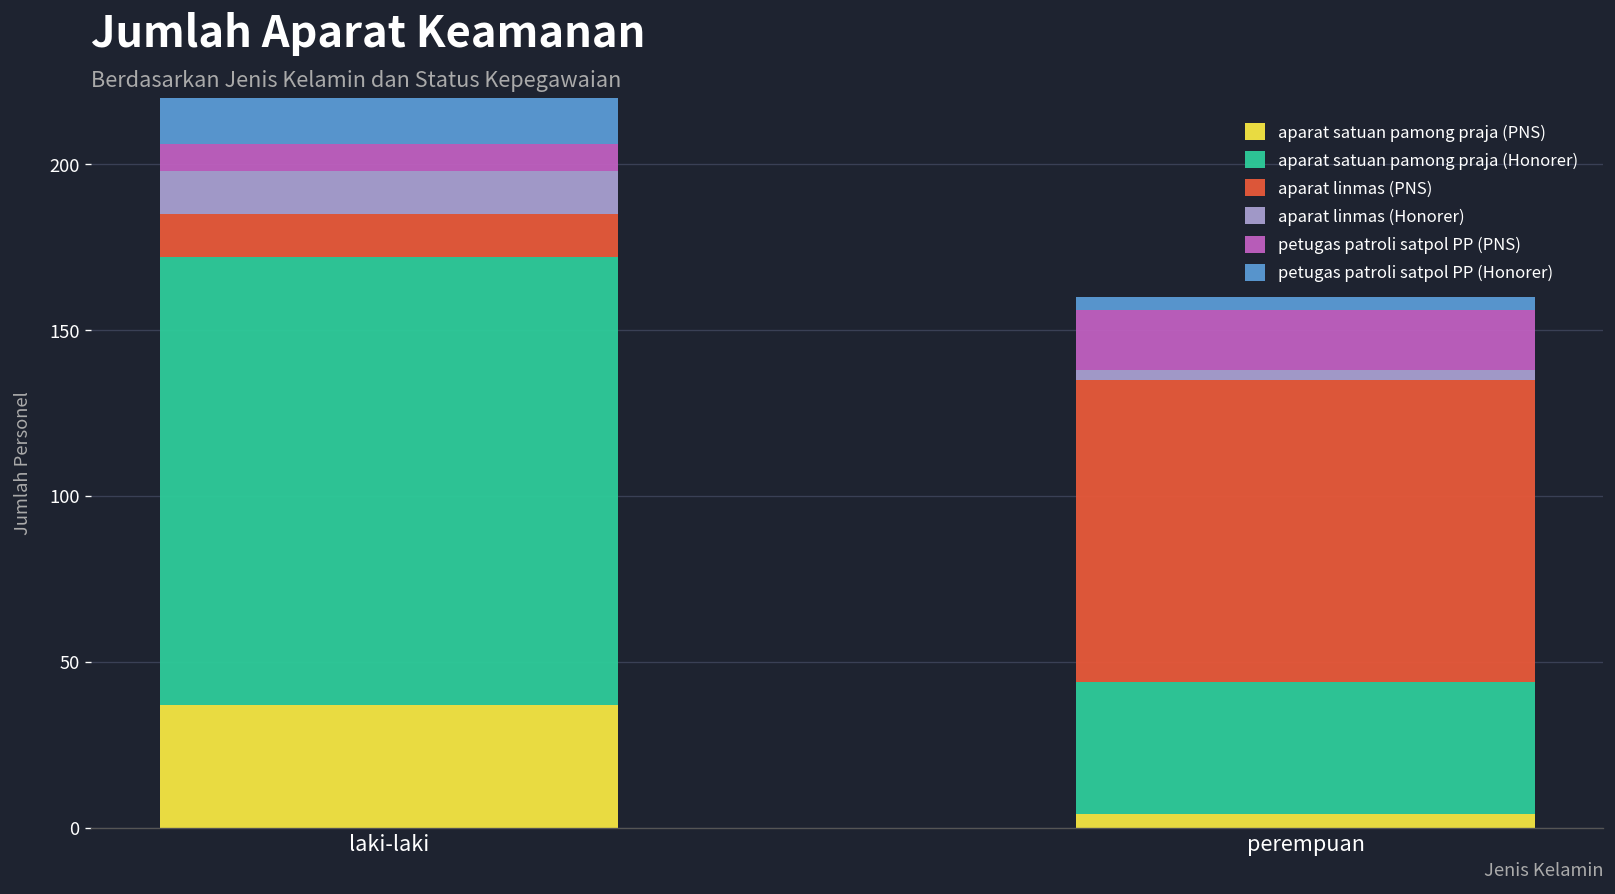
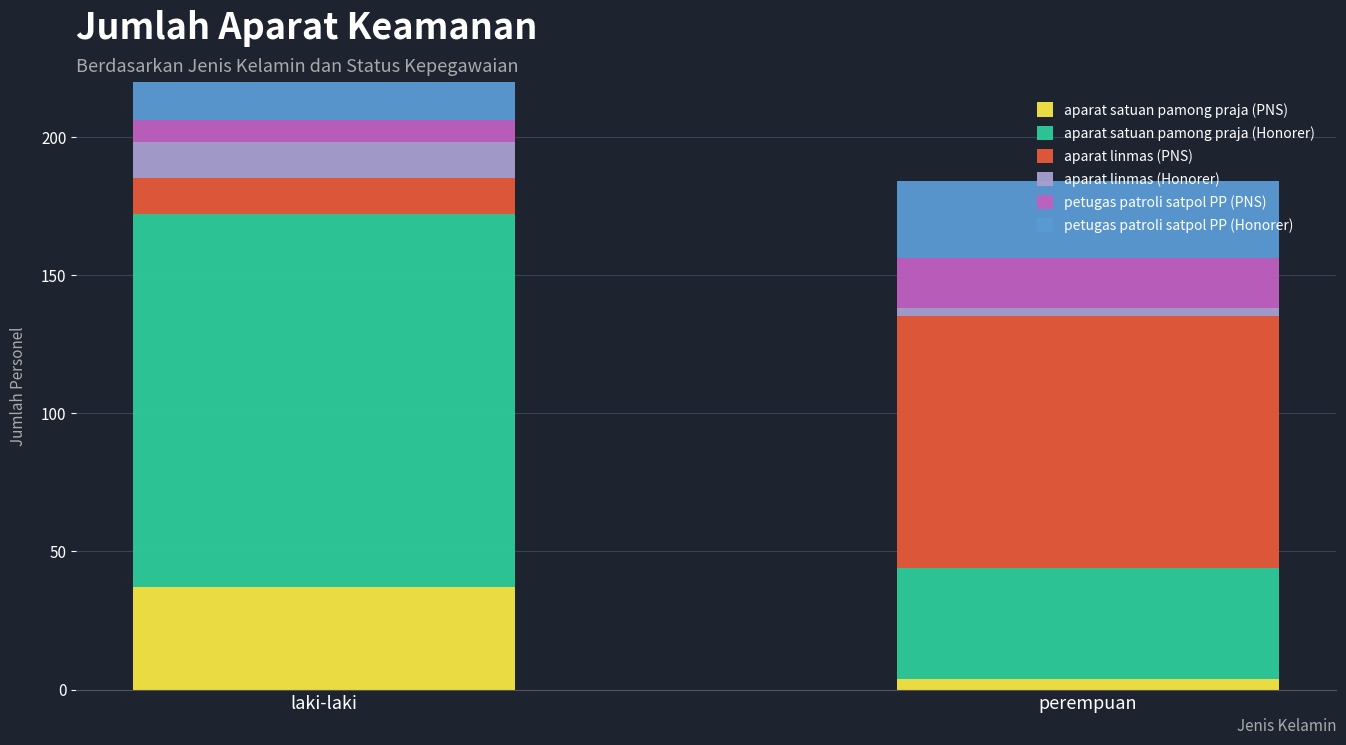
  {
    "aparat satuan pamong praja (PNS)": {
      "laki-laki": 37,
      "perempuan": 4
    },
    "aparat satuan pamong praja (Honorer)": {
      "laki-laki": 135,
      "perempuan": 40
    },
    "aparat linmas (PNS)": {
      "laki-laki": 13,
      "perempuan": 91
    },
    "aparat linmas (Honorer)": {
      "laki-laki": 13,
      "perempuan": 3
    },
    "petugas patroli satpol PP (PNS)": {
      "laki-laki": 8,
      "perempuan": 18
    },
    "petugas patroli satpol PP (Honorer)": {
-     "perempuan": 4
+     "perempuan": 28
    }
  }
